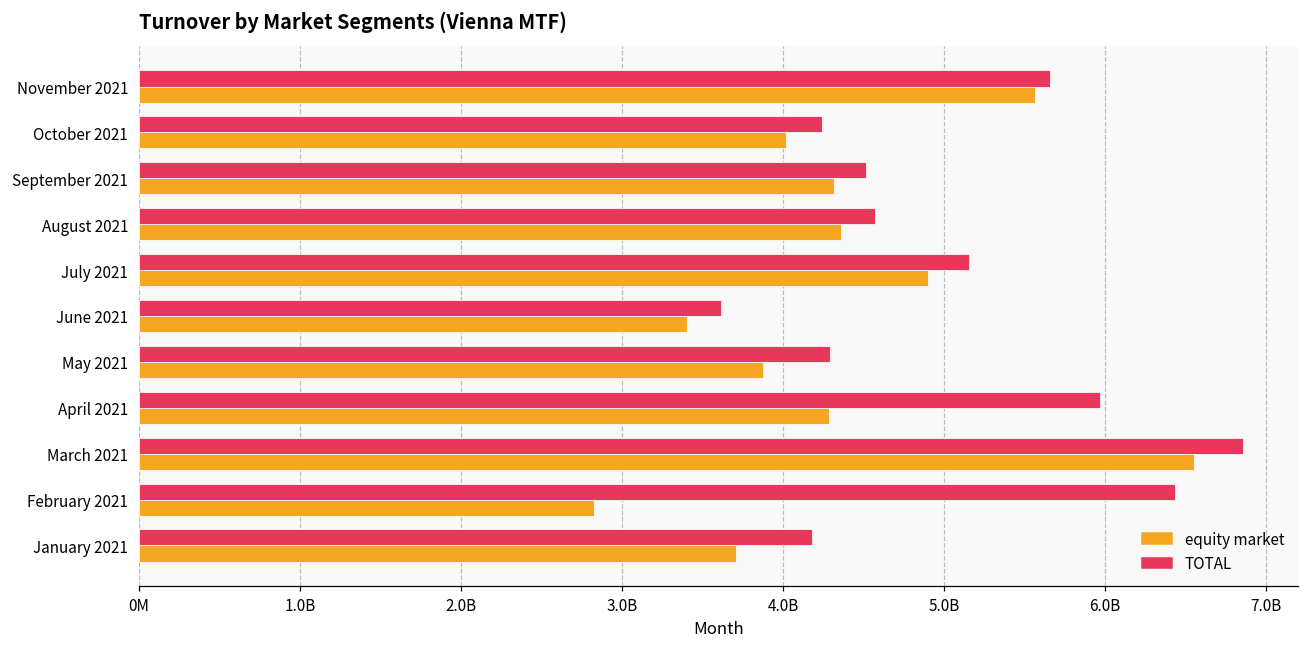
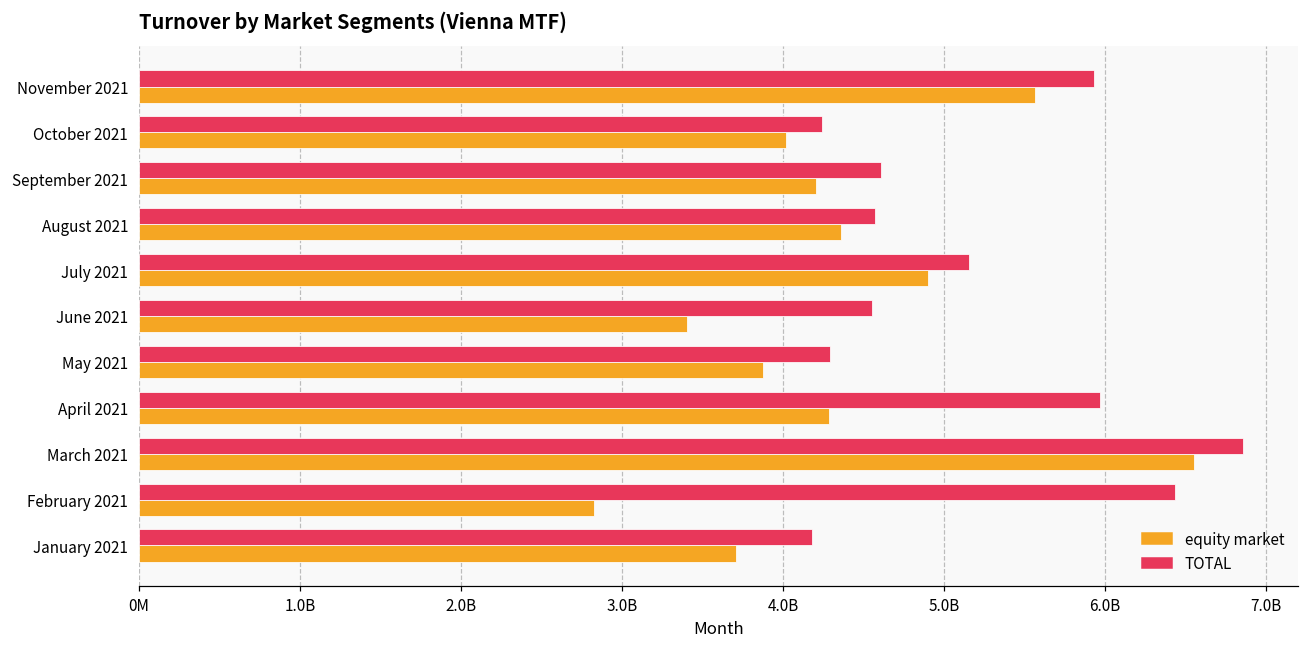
  {
    "equity market": {
      "November 2021": 5570000000,
      "October 2021": 4020000000,
-     "September 2021": 4310000000,
+     "September 2021": 4200000000,
      "August 2021": 4360000000,
      "July 2021": 4900000000,
      "June 2021": 3400000000,
      "May 2021": 3870000000,
      "April 2021": 4280000000,
      "March 2021": 6550000000,
      "February 2021": 2830000000,
      "January 2021": 3710000000
    },
    "TOTAL": {
-     "November 2021": 5660000000,
+     "November 2021": 5930000000,
      "October 2021": 4240000000,
-     "September 2021": 4520000000,
+     "September 2021": 4610000000,
      "August 2021": 4570000000,
      "July 2021": 5150000000,
-     "June 2021": 3620000000,
+     "June 2021": 4550000000,
      "May 2021": 4290000000,
      "April 2021": 5970000000,
      "March 2021": 6850000000,
      "February 2021": 6440000000,
      "January 2021": 4180000000
    }
  }
